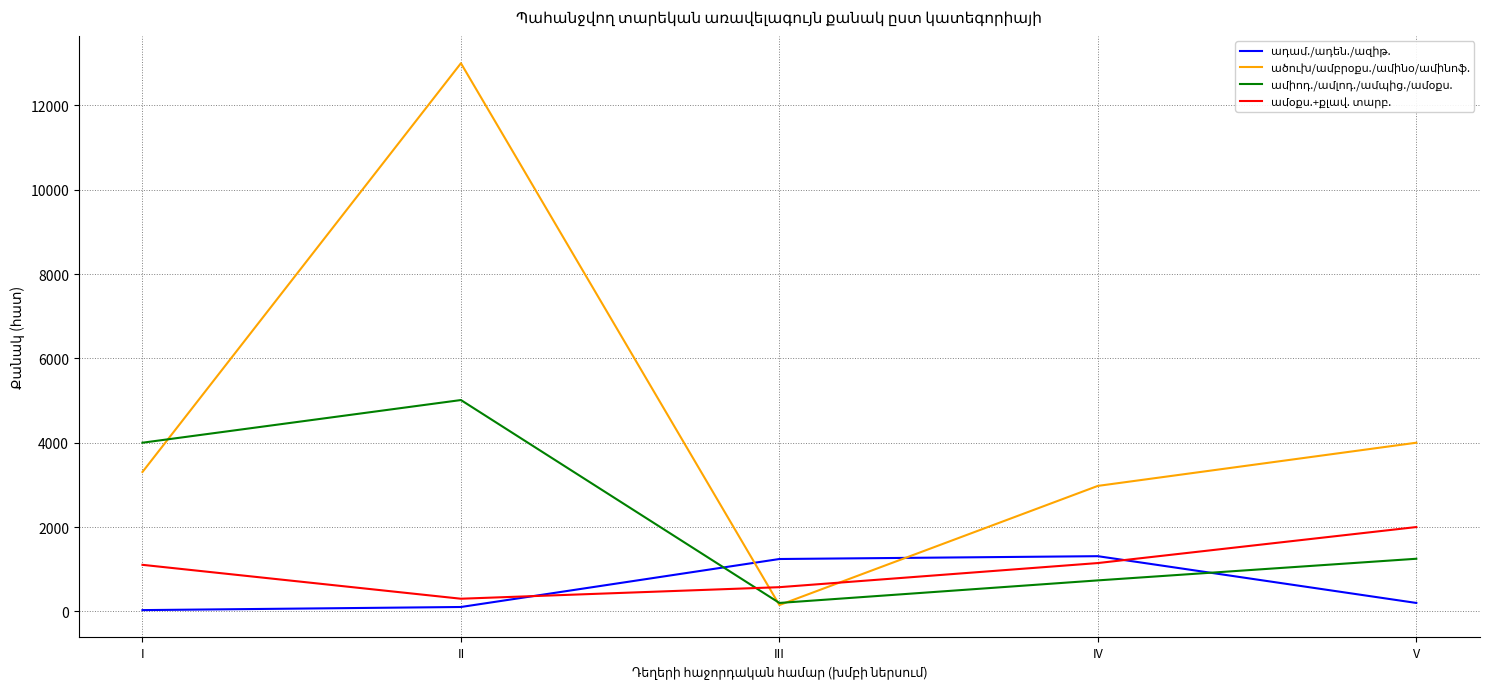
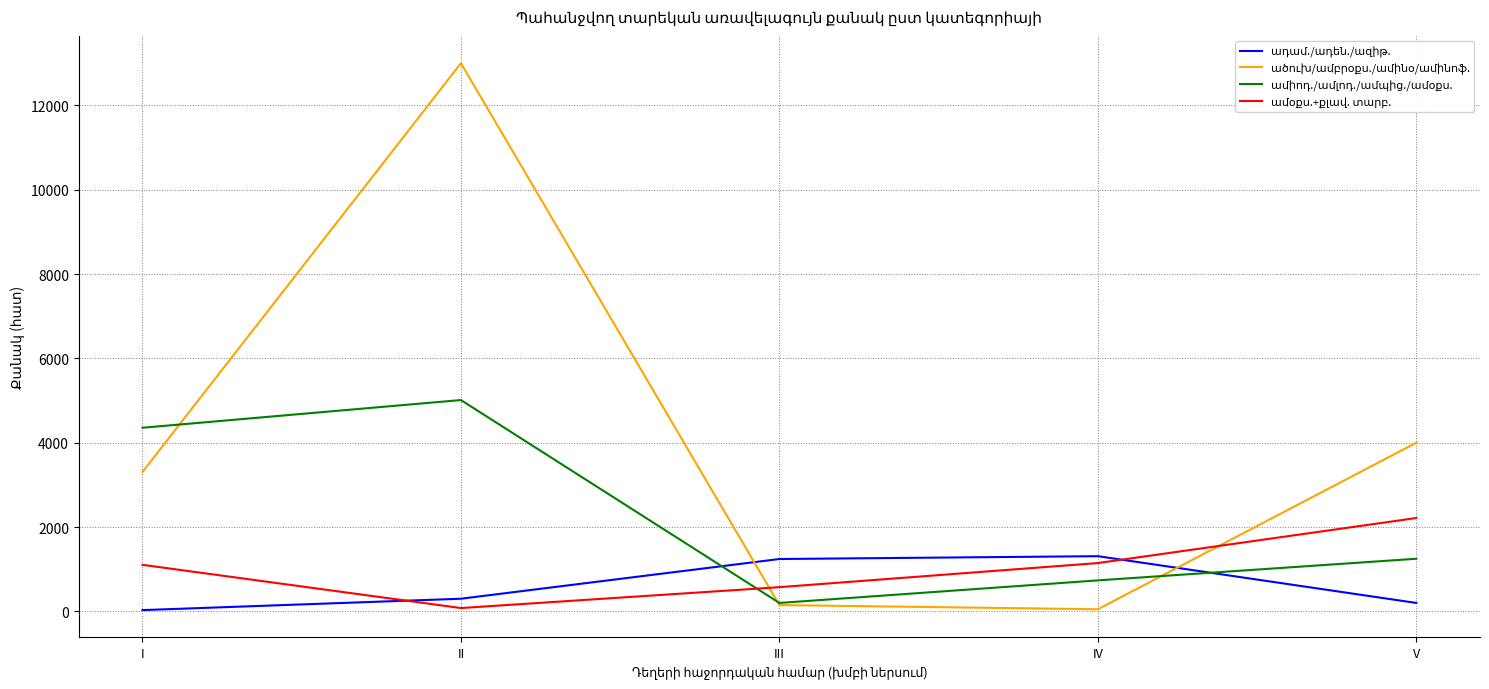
  {
    "ադամ./ադեն./ազիթ.": {
      "I": 0,
-     "II": 100,
+     "II": 300,
      "III": 1200,
      "IV": 1300,
      "V": 200
    },
    "ածուխ/ամբրօքս./ամինо/ամինոֆ.": {
      "I": 3300,
      "II": 13000,
-     "IV": 3000,
+     "IV": 100,
      "V": 4000
    },
    "ամիոդ./ամլոդ./ամպից./ամօքս.": {
-     "I": 4000,
+     "I": 4400,
      "II": 5000,
      "IV": 700,
      "V": 1200
    },
    "ամօքս.+քլավ. տարբ.": {
      "I": 1100,
-     "II": 300,
+     "II": 100,
      "III": 600,
      "IV": 1100,
-     "V": 2000
+     "V": 2200
    }
  }
